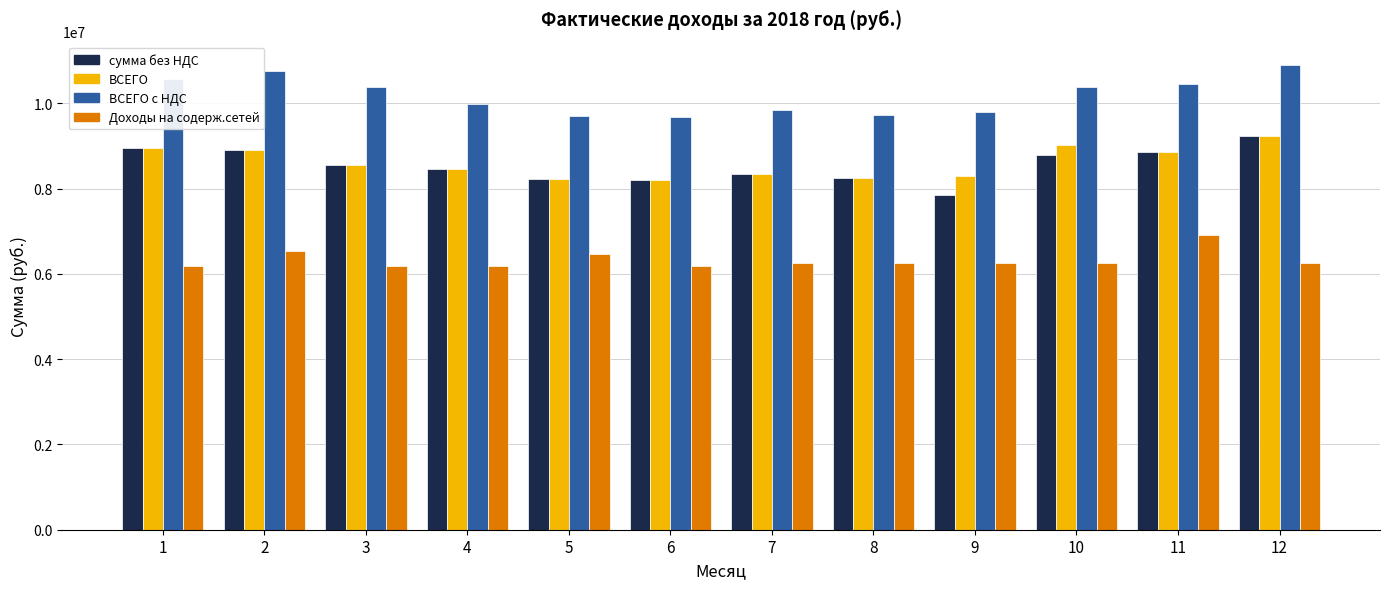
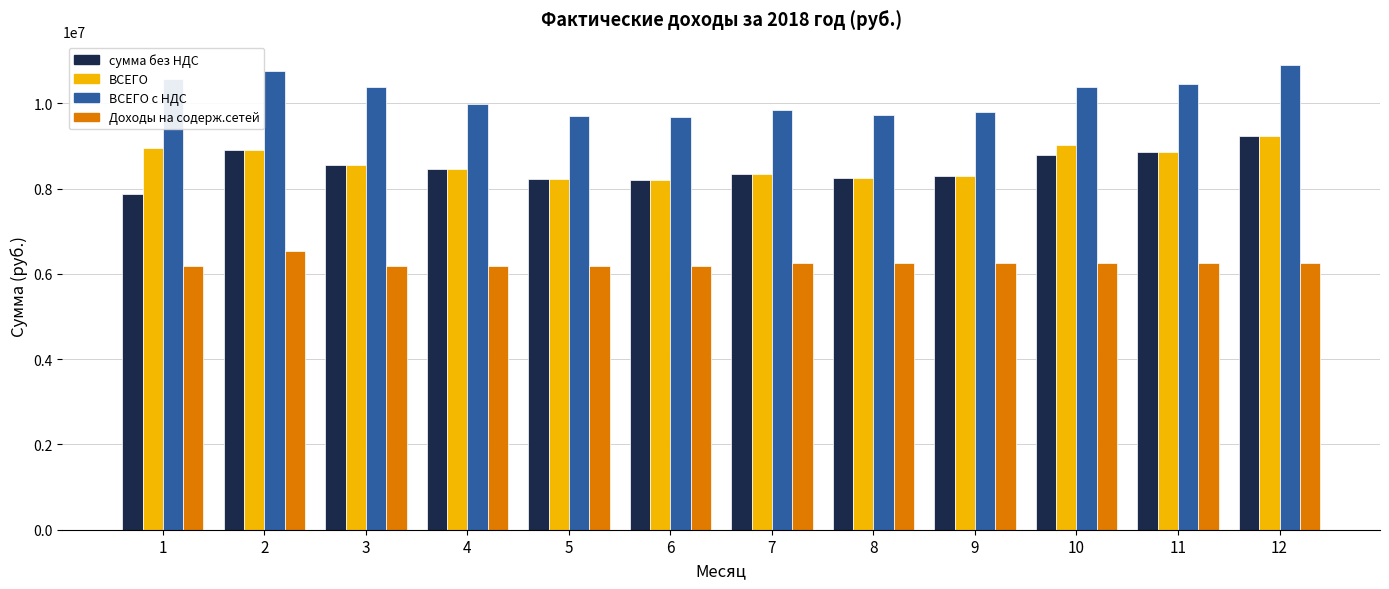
  {
    "сумма без НДС": {
-     "1": 9000000,
+     "1": 7900000,
      "2": 8900000,
      "3": 8600000,
      "4": 8500000,
      "5": 8200000,
      "6": 8200000,
      "7": 8300000,
      "8": 8200000,
-     "9": 7900000,
+     "9": 8300000,
      "10": 8800000,
      "11": 8900000,
      "12": 9200000
    },
    "ВСЕГО": {
      "1": 9000000,
      "2": 8900000,
      "3": 8600000,
      "4": 8500000,
      "5": 8200000,
      "6": 8200000,
      "7": 8300000,
      "8": 8200000,
      "9": 8300000,
      "10": 9000000,
      "11": 8900000,
      "12": 9200000
    },
    "ВСЕГО с НДС": {
      "2": 10800000,
      "3": 10400000,
      "4": 10000000,
      "5": 9700000,
      "6": 9700000,
      "7": 9800000,
      "8": 9700000,
      "9": 9800000,
      "10": 10400000,
      "11": 10500000,
      "12": 10900000
    },
    "Доходы на содерж.сетей": {
      "1": 6200000,
      "2": 6500000,
      "3": 6200000,
      "4": 6200000,
-     "5": 6500000,
+     "5": 6200000,
      "6": 6200000,
      "7": 6300000,
      "8": 6300000,
      "9": 6300000,
      "10": 6300000,
-     "11": 6900000,
+     "11": 6300000,
      "12": 6300000
    }
  }
